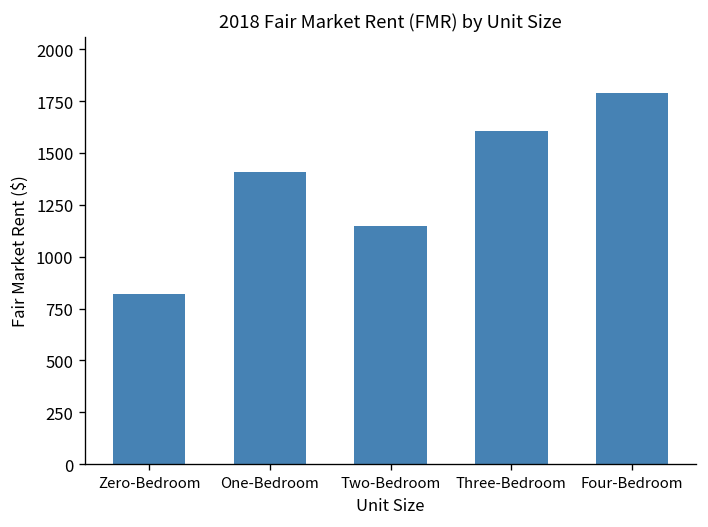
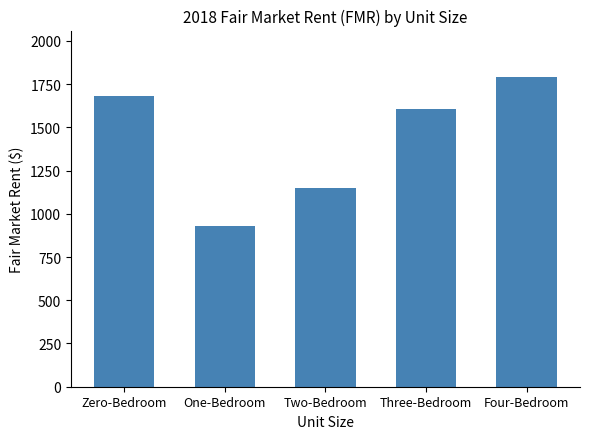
  {
-   "Zero-Bedroom": 820,
-   "One-Bedroom": 1410,
+   "Zero-Bedroom": 1680,
+   "One-Bedroom": 930,
    "Two-Bedroom": 1150,
    "Three-Bedroom": 1600,
    "Four-Bedroom": 1790
  }
